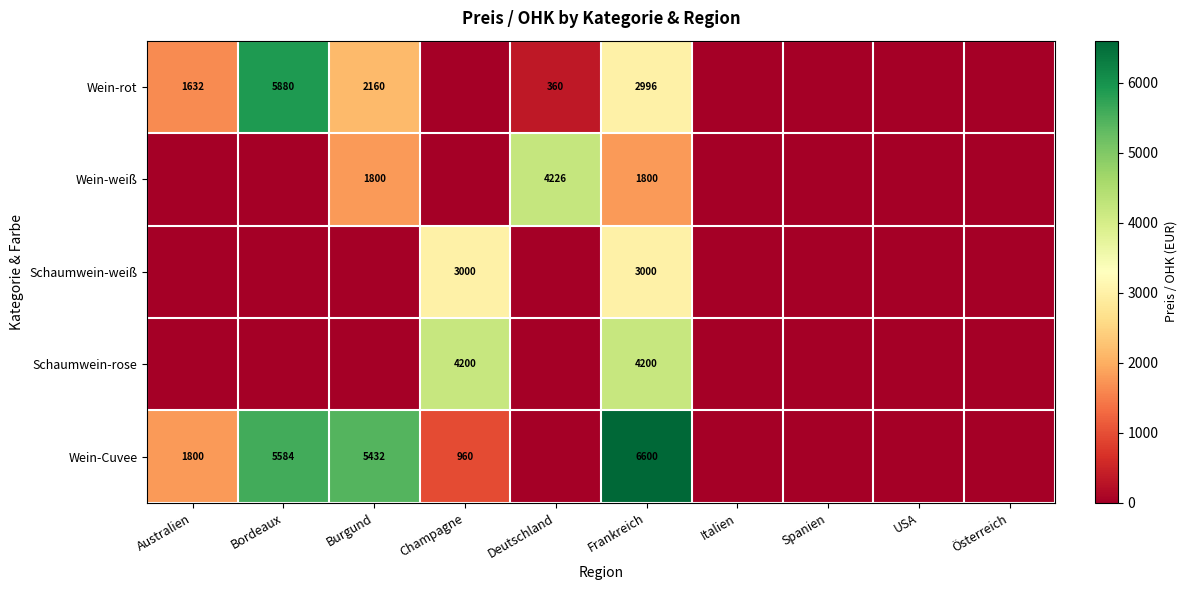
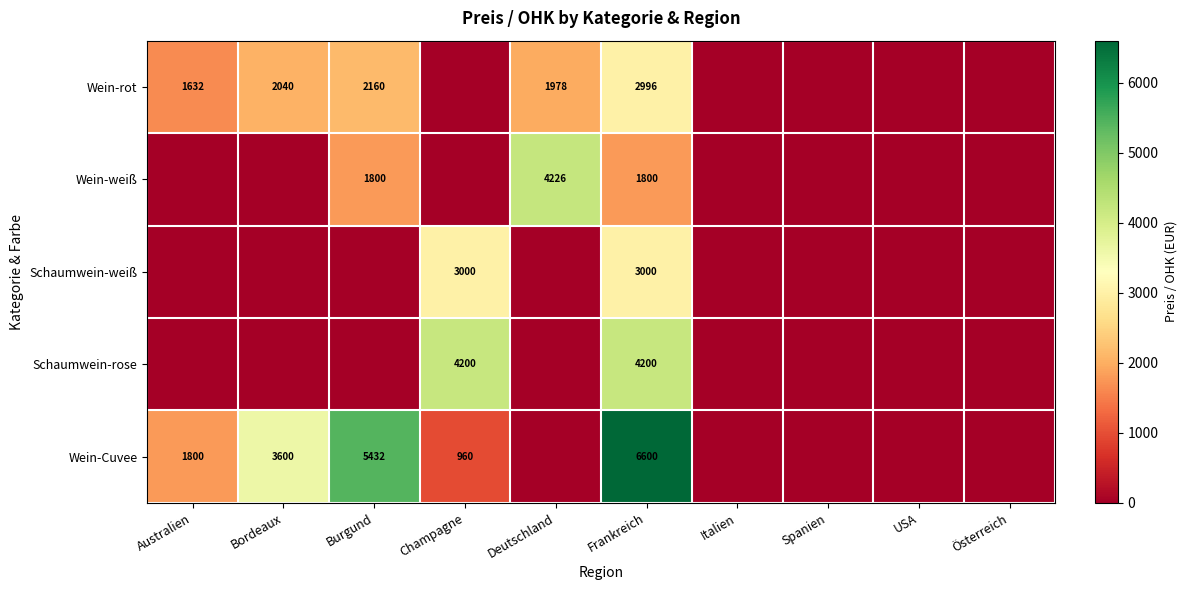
  {
    "Wein-rot": {
      "Australien": 1632,
-     "Bordeaux": 5880,
+     "Bordeaux": 2040,
      "Burgund": 2160,
-     "Deutschland": 360,
+     "Deutschland": 1978,
      "Frankreich": 2996
    },
    "Wein-weiß": {
      "Burgund": 1800,
      "Deutschland": 4226,
      "Frankreich": 1800
    },
    "Schaumwein-weiß": {
      "Champagne": 3000,
      "Frankreich": 3000
    },
    "Schaumwein-rose": {
      "Champagne": 4200,
      "Frankreich": 4200
    },
    "Wein-Cuvee": {
      "Australien": 1800,
-     "Bordeaux": 5584,
+     "Bordeaux": 3600,
      "Burgund": 5432,
      "Champagne": 960,
      "Frankreich": 6600
    }
  }
